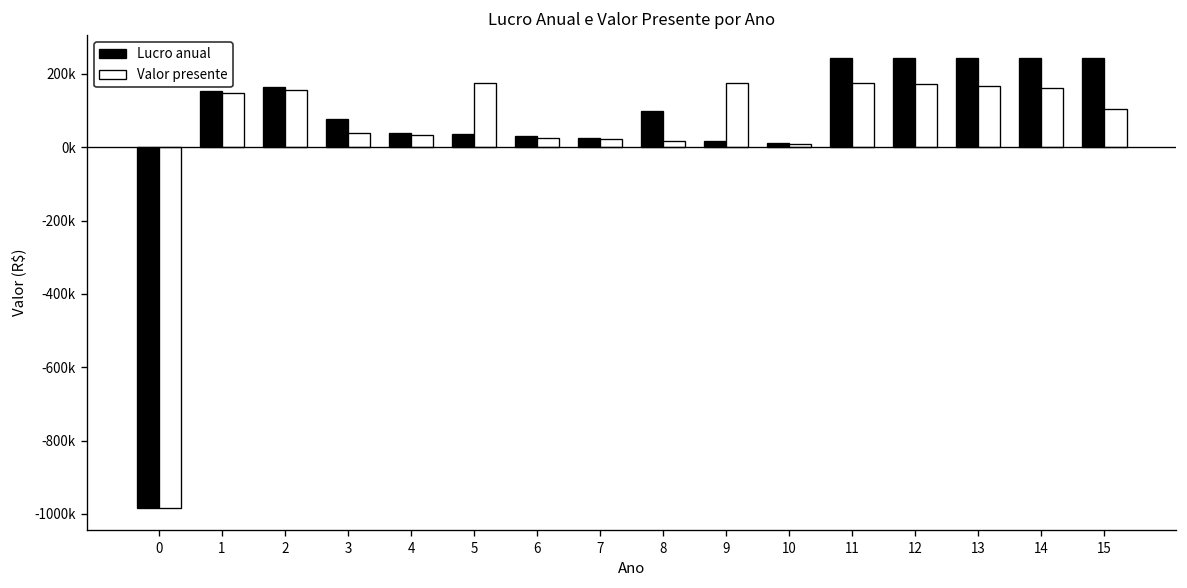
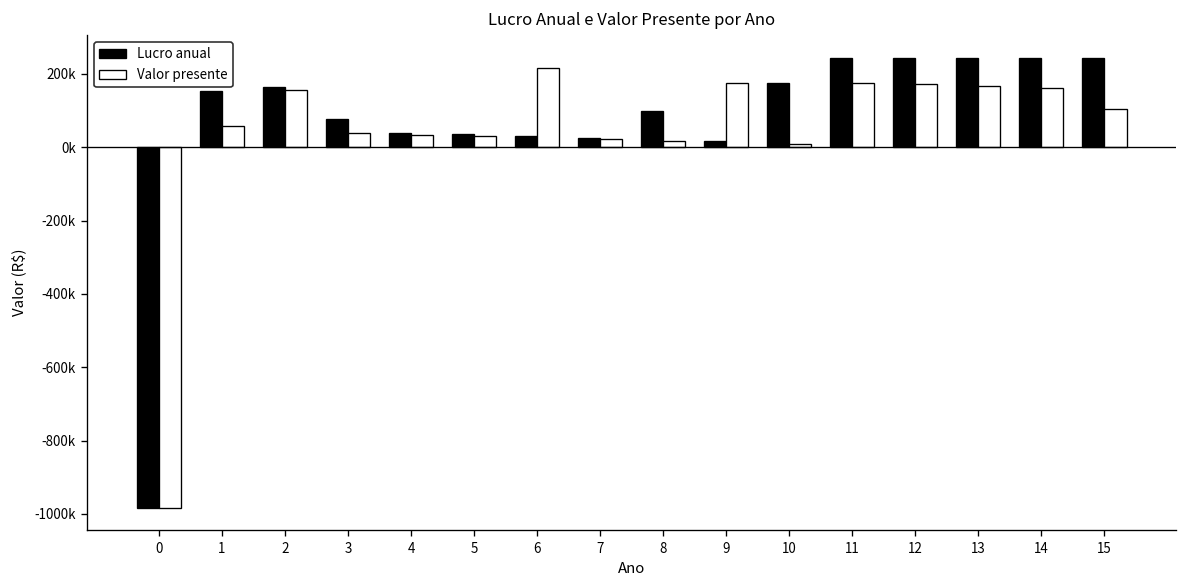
  {
    "Lucro anual": {
      "0": -980000,
      "1": 150000,
      "2": 170000,
      "3": 80000,
      "4": 40000,
      "5": 30000,
      "6": 30000,
      "7": 30000,
      "8": 100000,
      "9": 20000,
-     "10": 10000,
+     "10": 180000,
      "11": 240000,
      "12": 240000,
      "13": 240000,
      "14": 240000,
      "15": 240000
    },
    "Valor presente": {
      "0": -980000,
-     "1": 150000,
+     "1": 60000,
      "2": 160000,
      "3": 40000,
      "4": 30000,
-     "5": 180000,
-     "6": 30000,
+     "5": 30000,
+     "6": 220000,
      "7": 20000,
      "8": 20000,
      "9": 170000,
      "10": 10000,
      "11": 180000,
      "12": 170000,
      "13": 170000,
      "14": 160000,
      "15": 100000
    }
  }
